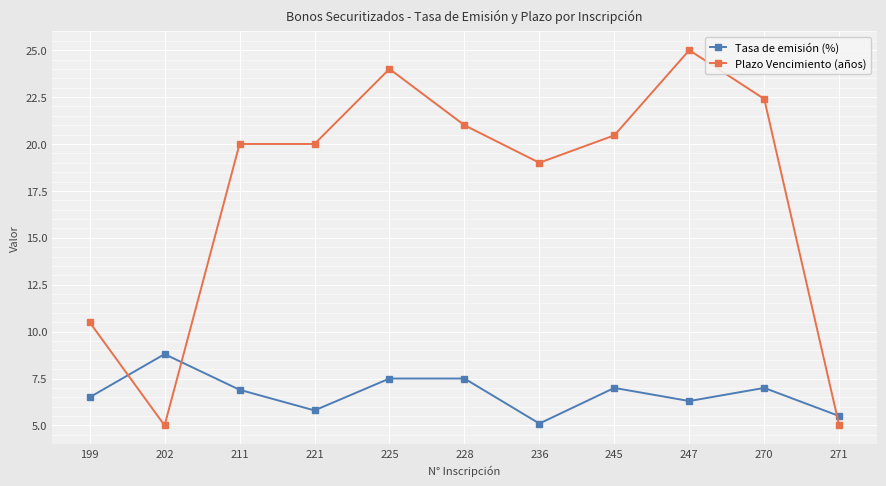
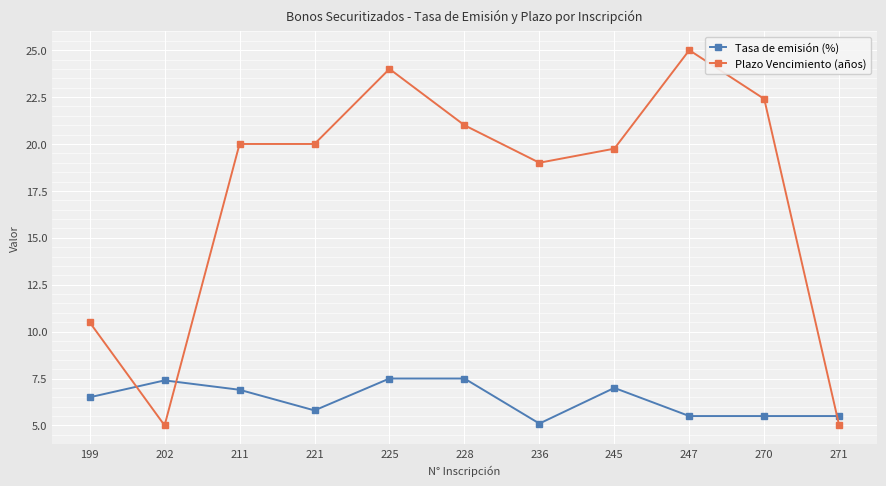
  {
    "Tasa de emisión (%)": {
      "199": 6.5,
-     "202": 8.8,
+     "202": 7.4,
      "211": 6.9,
      "221": 5.8,
      "225": 7.5,
      "228": 7.5,
      "236": 5.1,
      "245": 7.0,
-     "247": 6.3,
-     "270": 7.0,
+     "247": 5.5,
+     "270": 5.5,
      "271": 5.5
    },
    "Plazo Vencimiento (años)": {
      "199": 10.5,
      "202": 5.0,
      "211": 20.0,
      "221": 20.0,
      "225": 24.0,
      "228": 21.0,
      "236": 19.0,
-     "245": 20.5,
+     "245": 19.8,
      "247": 25.0,
      "270": 22.4,
      "271": 5.0
    }
  }
